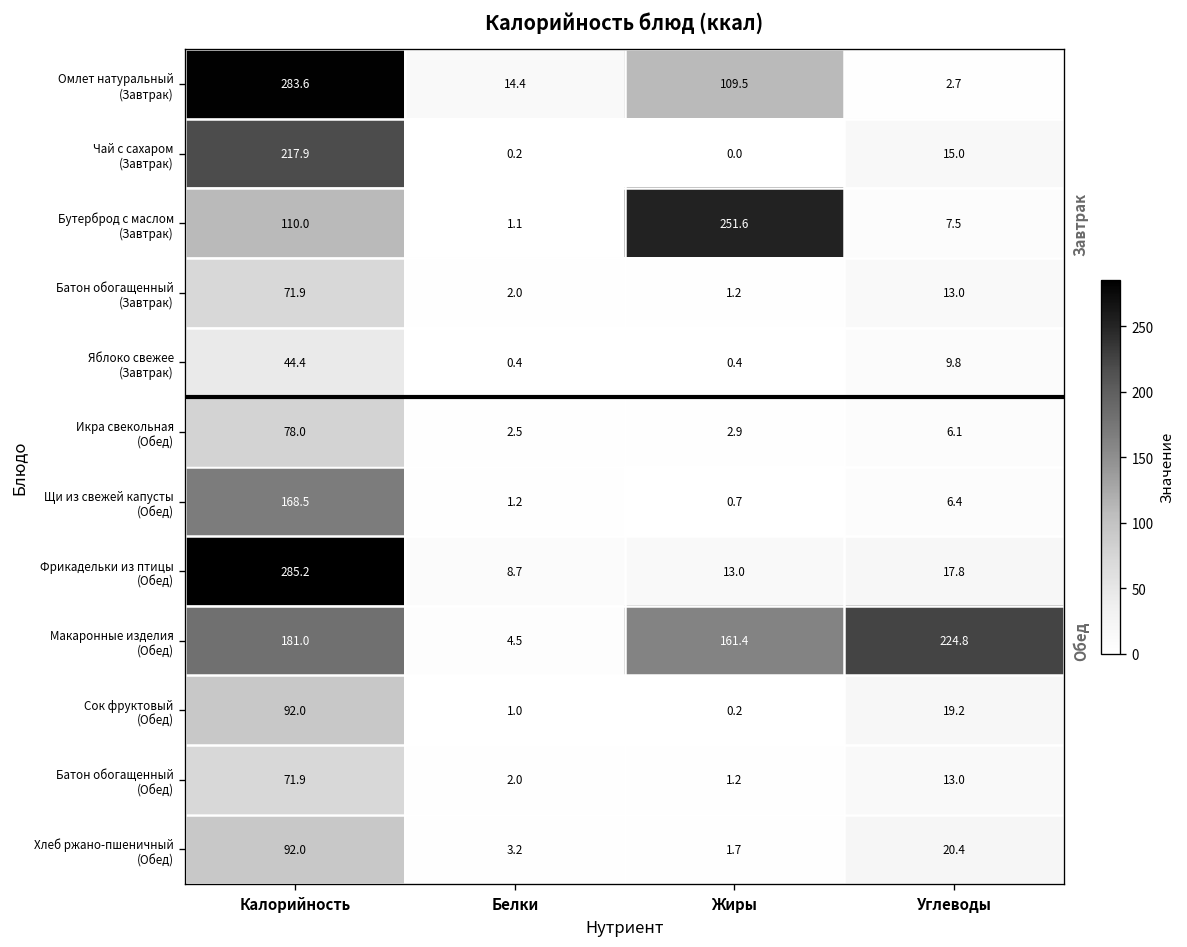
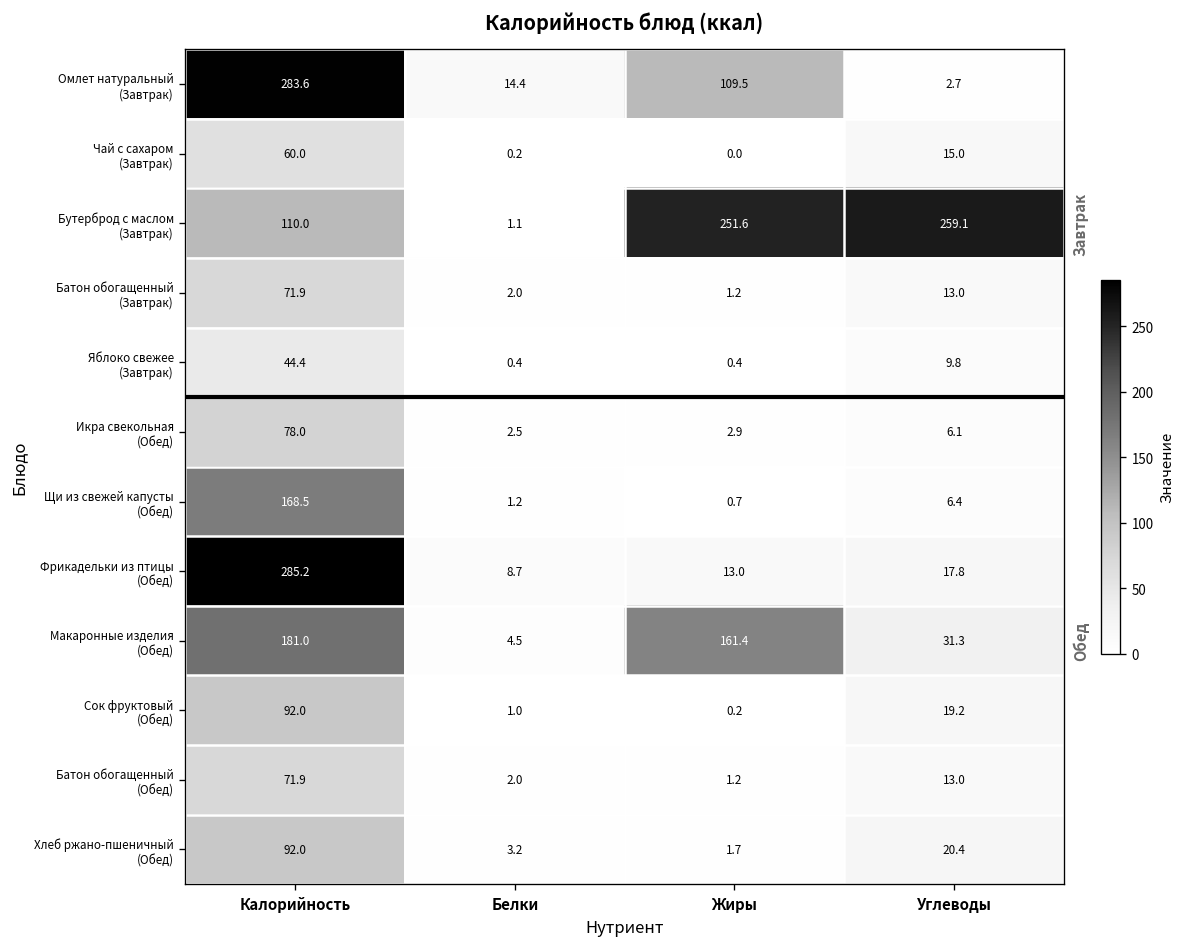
  {
    "Омлет натуральный (Завтрак)": {
      "Калорийность": 283.6,
      "Белки": 14.4,
      "Жиры": 109.5,
      "Углеводы": 2.7
    },
    "Чай с сахаром (Завтрак)": {
-     "Калорийность": 217.9,
+     "Калорийность": 60.0,
      "Белки": 0.2,
      "Жиры": 0.0,
      "Углеводы": 15.0
    },
    "Бутерброд с маслом (Завтрак)": {
      "Калорийность": 110.0,
      "Белки": 1.1,
      "Жиры": 251.6,
-     "Углеводы": 7.5
+     "Углеводы": 259.1
    },
    "Батон обогащенный (Завтрак)": {
      "Калорийность": 71.9,
      "Белки": 2.0,
      "Жиры": 1.2,
      "Углеводы": 13.0
    },
    "Яблоко свежее (Завтрак)": {
      "Калорийность": 44.4,
      "Белки": 0.4,
      "Жиры": 0.4,
      "Углеводы": 9.8
    },
    "Икра свекольная (Обед)": {
      "Калорийность": 78.0,
      "Белки": 2.5,
      "Жиры": 2.9,
      "Углеводы": 6.1
    },
    "Щи из свежей капусты (Обед)": {
      "Калорийность": 168.5,
      "Белки": 1.2,
      "Жиры": 0.7,
      "Углеводы": 6.4
    },
    "Фрикадельки из птицы (Обед)": {
      "Калорийность": 285.2,
      "Белки": 8.7,
      "Жиры": 13.0,
      "Углеводы": 17.8
    },
    "Макаронные изделия (Обед)": {
      "Калорийность": 181.0,
      "Белки": 4.5,
      "Жиры": 161.4,
-     "Углеводы": 224.8
+     "Углеводы": 31.3
    },
    "Сок фруктовый (Обед)": {
      "Калорийность": 92.0,
      "Белки": 1.0,
      "Жиры": 0.2,
      "Углеводы": 19.2
    },
    "Батон обогащенный (Обед)": {
      "Калорийность": 71.9,
      "Белки": 2.0,
      "Жиры": 1.2,
      "Углеводы": 13.0
    },
    "Хлеб ржано-пшеничный (Обед)": {
      "Калорийность": 92.0,
      "Белки": 3.2,
      "Жиры": 1.7,
      "Углеводы": 20.4
    }
  }
